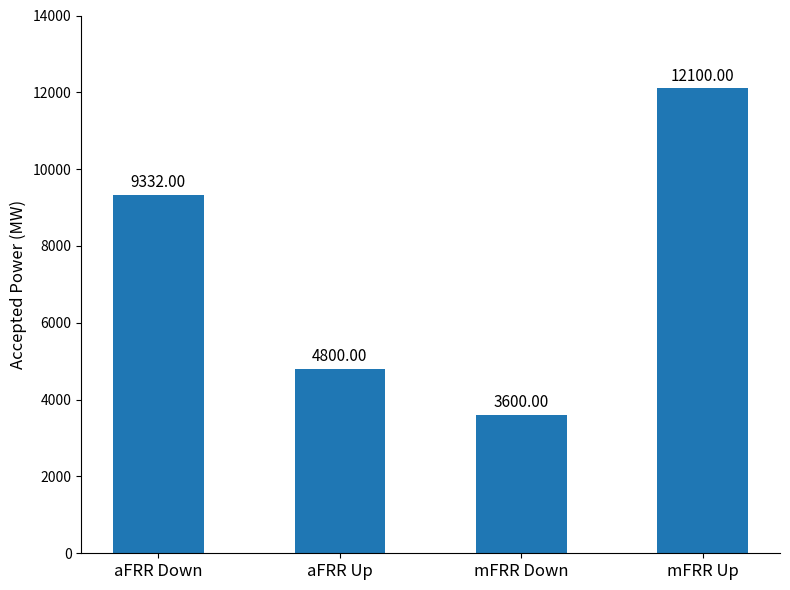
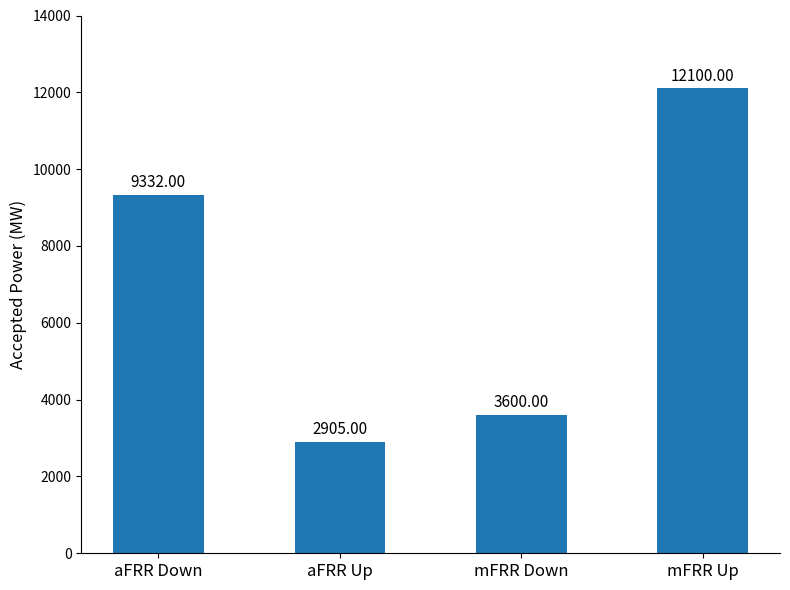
  {
    "aFRR Down": 9332.00,
-   "aFRR Up": 4800.00,
+   "aFRR Up": 2905.00,
    "mFRR Down": 3600.00,
    "mFRR Up": 12100.00
  }
